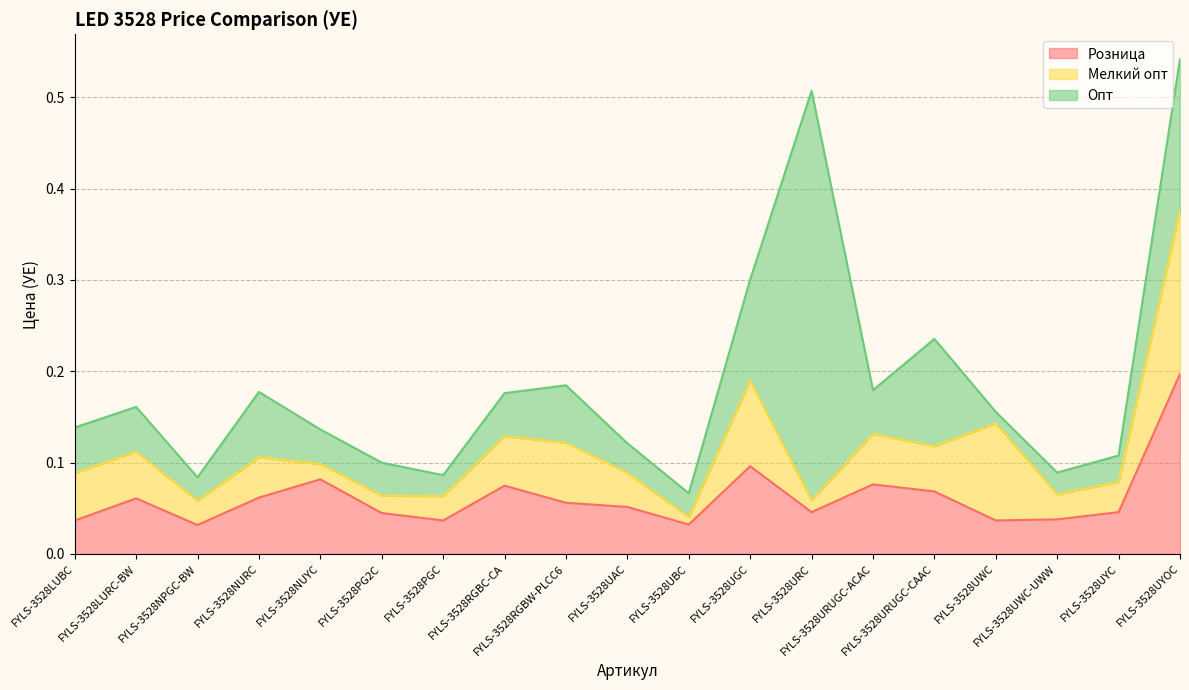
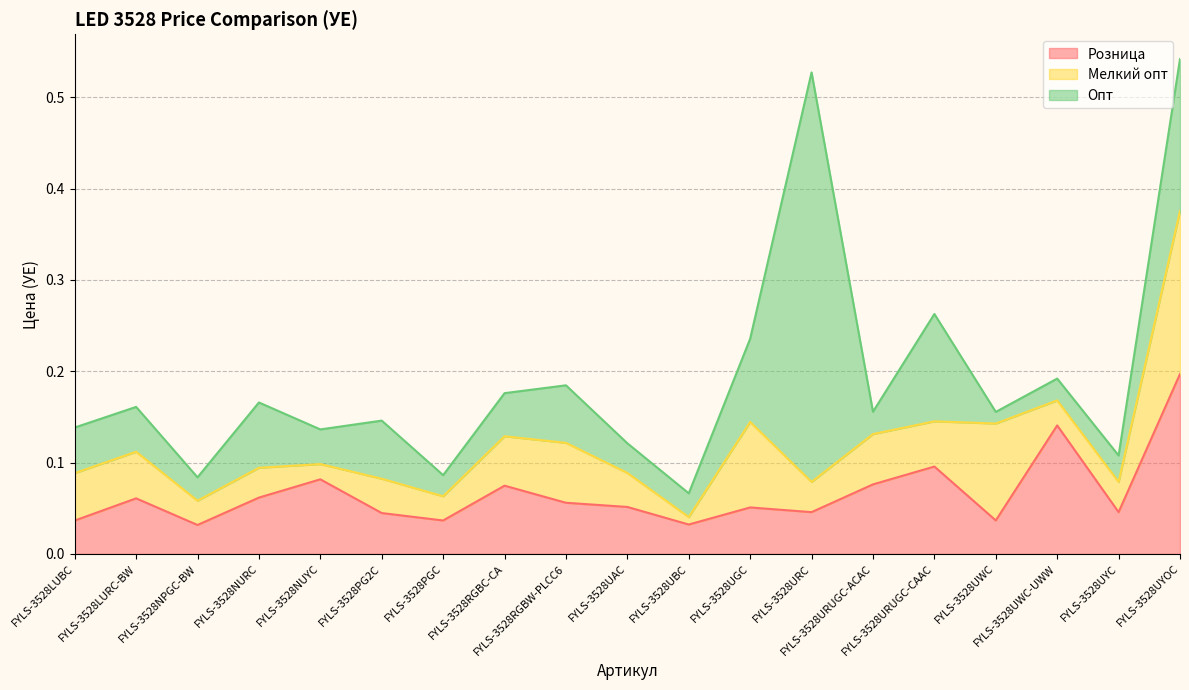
  {
    "Розница": {
      "FYLS-3528LUBC": 0.04,
      "FYLS-3528LURC-BW": 0.06,
      "FYLS-3528NPGC-BW": 0.03,
      "FYLS-3528NURC": 0.06,
      "FYLS-3528NUYC": 0.08,
      "FYLS-3528PG2C": 0.04,
      "FYLS-3528PGC": 0.04,
      "FYLS-3528RGBC-CA": 0.07,
      "FYLS-3528RGBW-PLCC6": 0.06,
      "FYLS-3528UAC": 0.05,
      "FYLS-3528UBC": 0.03,
-     "FYLS-3528UGC": 0.10,
+     "FYLS-3528UGC": 0.05,
      "FYLS-3528URC": 0.05,
      "FYLS-3528URUGC-ACAC": 0.08,
-     "FYLS-3528URUGC-CAAC": 0.07,
+     "FYLS-3528URUGC-CAAC": 0.10,
      "FYLS-3528UWC": 0.04,
-     "FYLS-3528UWC-UWW": 0.04,
+     "FYLS-3528UWC-UWW": 0.14,
      "FYLS-3528UYC": 0.05,
      "FYLS-3528UYOC": 0.20
    },
    "Мелкий опт": {
      "FYLS-3528LUBC": 0.05,
      "FYLS-3528LURC-BW": 0.05,
      "FYLS-3528NPGC-BW": 0.03,
-     "FYLS-3528NURC": 0.04,
+     "FYLS-3528NURC": 0.03,
      "FYLS-3528NUYC": 0.02,
-     "FYLS-3528PG2C": 0.02,
+     "FYLS-3528PG2C": 0.04,
      "FYLS-3528PGC": 0.03,
      "FYLS-3528RGBC-CA": 0.05,
      "FYLS-3528RGBW-PLCC6": 0.07,
      "FYLS-3528UAC": 0.04,
      "FYLS-3528UBC": 0.01,
      "FYLS-3528UGC": 0.09,
-     "FYLS-3528URC": 0.01,
+     "FYLS-3528URC": 0.03,
      "FYLS-3528URUGC-ACAC": 0.06,
      "FYLS-3528URUGC-CAAC": 0.05,
      "FYLS-3528UWC": 0.11,
      "FYLS-3528UWC-UWW": 0.03,
      "FYLS-3528UYC": 0.03,
      "FYLS-3528UYOC": 0.18
    },
    "Опт": {
      "FYLS-3528LUBC": 0.05,
      "FYLS-3528LURC-BW": 0.05,
      "FYLS-3528NPGC-BW": 0.03,
      "FYLS-3528NURC": 0.07,
      "FYLS-3528NUYC": 0.04,
-     "FYLS-3528PG2C": 0.04,
+     "FYLS-3528PG2C": 0.06,
      "FYLS-3528PGC": 0.02,
      "FYLS-3528RGBC-CA": 0.05,
      "FYLS-3528RGBW-PLCC6": 0.06,
      "FYLS-3528UAC": 0.03,
      "FYLS-3528UBC": 0.03,
-     "FYLS-3528UGC": 0.11,
+     "FYLS-3528UGC": 0.09,
      "FYLS-3528URC": 0.45,
-     "FYLS-3528URUGC-ACAC": 0.05,
+     "FYLS-3528URUGC-ACAC": 0.02,
      "FYLS-3528URUGC-CAAC": 0.12,
      "FYLS-3528UWC": 0.01,
      "FYLS-3528UWC-UWW": 0.02,
      "FYLS-3528UYC": 0.03,
      "FYLS-3528UYOC": 0.17
    }
  }
